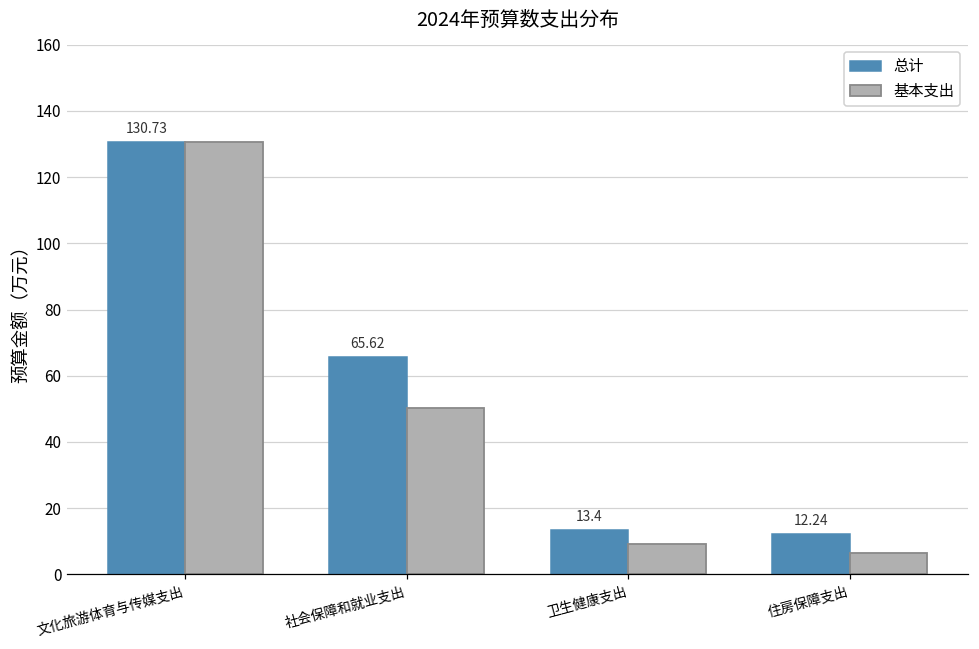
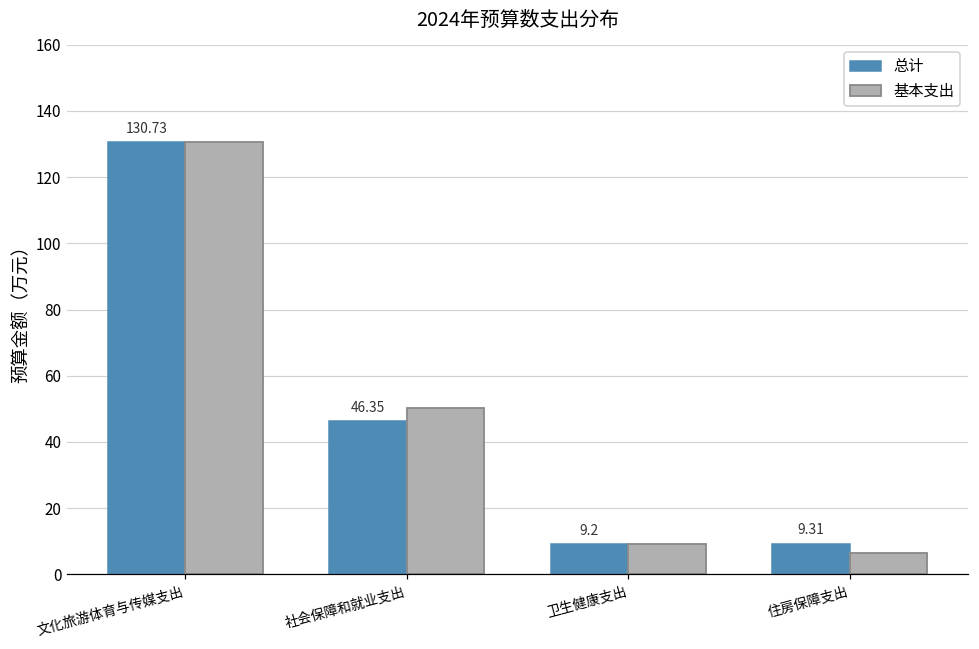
  {
    "总计": {
      "文化旅游体育与传媒支出": 130.73,
-     "社会保障和就业支出": 65.62,
-     "卫生健康支出": 13.4,
-     "住房保障支出": 12.24
+     "社会保障和就业支出": 46.35,
+     "卫生健康支出": 9.2,
+     "住房保障支出": 9.31
    },
    "基本支出": {
      "文化旅游体育与传媒支出": 131,
      "社会保障和就业支出": 50,
      "卫生健康支出": 9,
      "住房保障支出": 7
    }
  }
